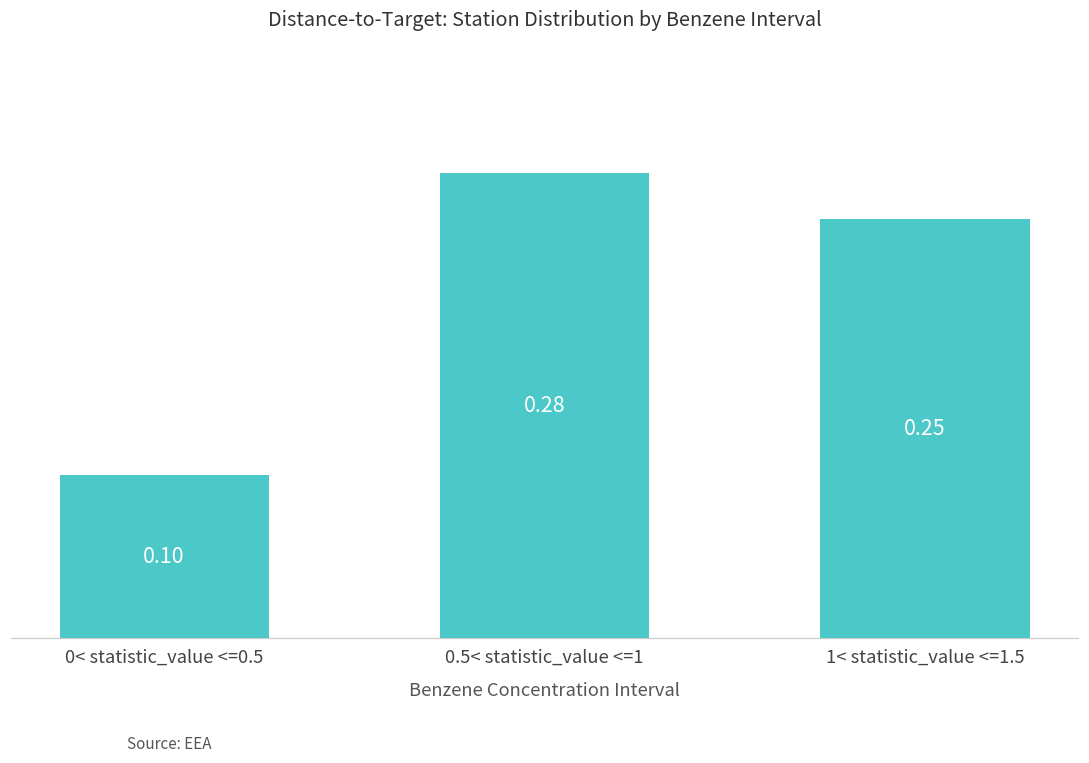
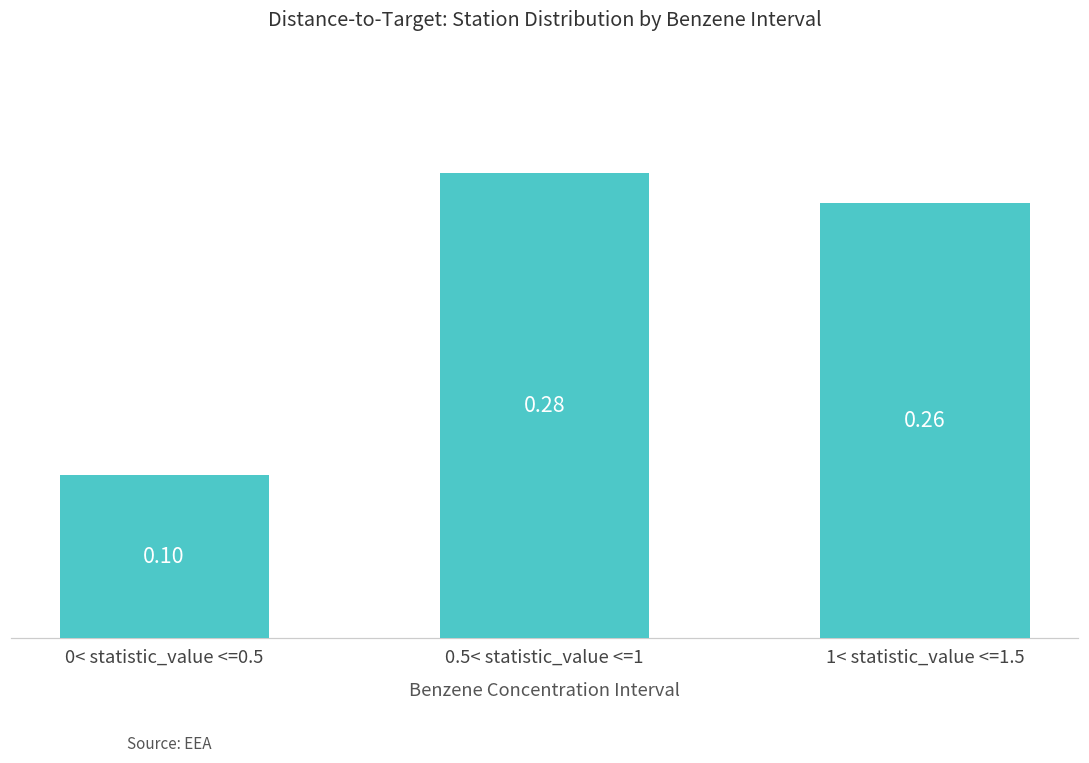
  {
    "0< statistic_value <=0.5": 0.10,
    "0.5< statistic_value <=1": 0.28,
-   "1< statistic_value <=1.5": 0.25
+   "1< statistic_value <=1.5": 0.26
  }
